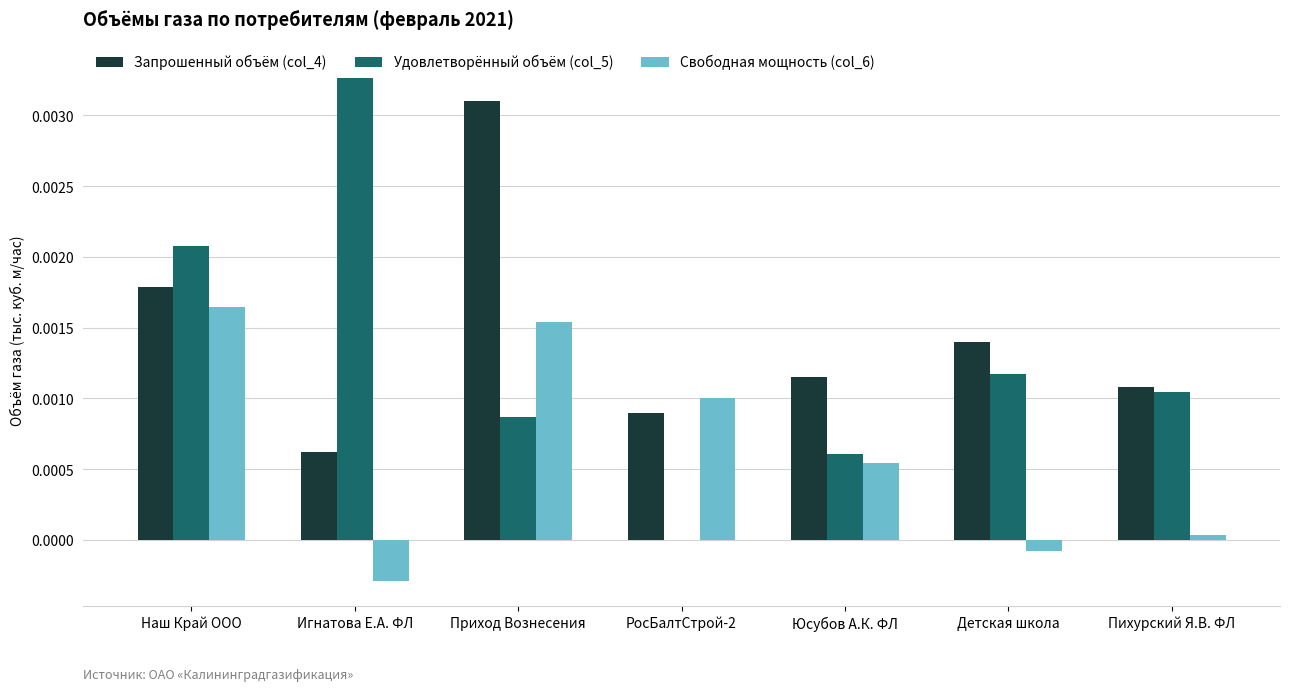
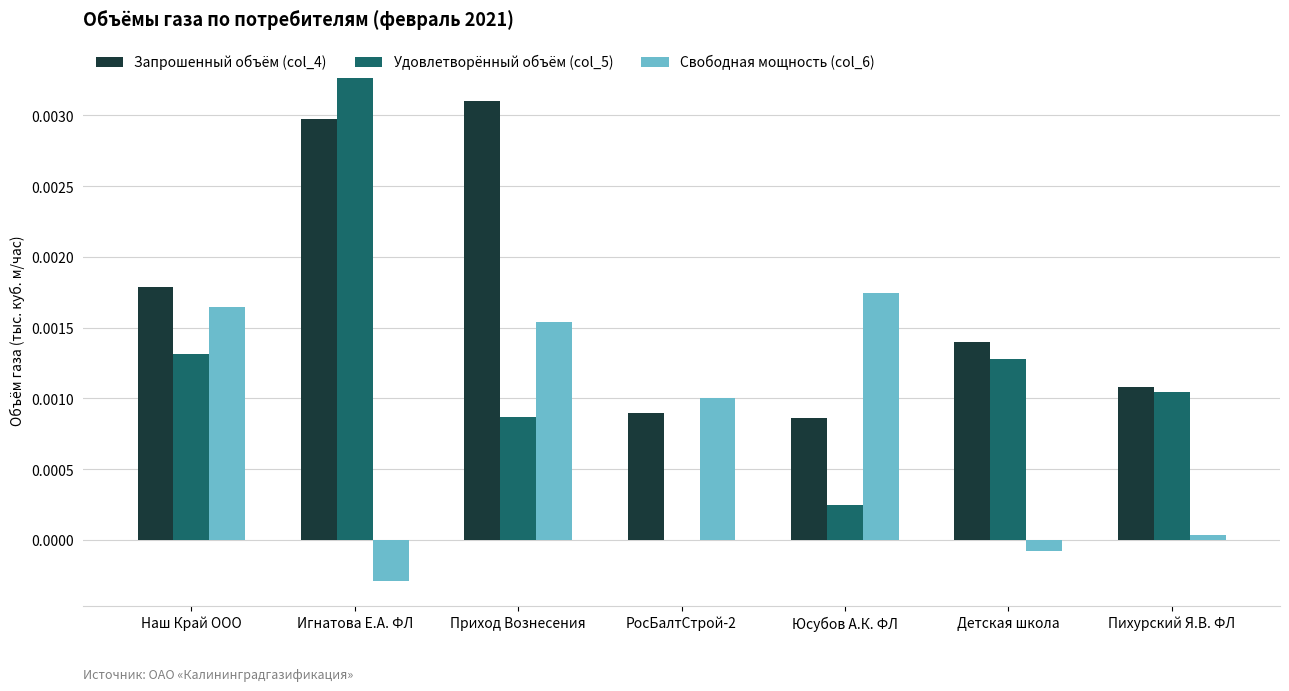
  {
    "Запрошенный объём (col_4)": {
      "Наш Край ООО": 0.00179,
-     "Игнатова Е.А. ФЛ": 0.00062,
+     "Игнатова Е.А. ФЛ": 0.00298,
      "Приход Вознесения": 0.00310,
      "РосБалтСтрой-2": 0.00090,
-     "Юсубов А.К. ФЛ": 0.00115,
+     "Юсубов А.К. ФЛ": 0.00086,
      "Детская школа": 0.00140,
      "Пихурский Я.В. ФЛ": 0.00108
    },
    "Удовлетворённый объём (col_5)": {
-     "Наш Край ООО": 0.00208,
+     "Наш Край ООО": 0.00132,
      "Игнатова Е.А. ФЛ": 0.00326,
      "Приход Вознесения": 0.00087,
      "РосБалтСтрой-2": 0.00000,
-     "Юсубов А.К. ФЛ": 0.00061,
-     "Детская школа": 0.00117,
+     "Юсубов А.К. ФЛ": 0.00025,
+     "Детская школа": 0.00128,
      "Пихурский Я.В. ФЛ": 0.00105
    },
    "Свободная мощность (col_6)": {
      "Наш Край ООО": 0.00165,
      "Игнатова Е.А. ФЛ": -0.00029,
      "Приход Вознесения": 0.00154,
      "РосБалтСтрой-2": 0.00100,
-     "Юсубов А.К. ФЛ": 0.00054,
+     "Юсубов А.К. ФЛ": 0.00175,
      "Детская школа": -0.00008,
      "Пихурский Я.В. ФЛ": 0.00003
    }
  }
